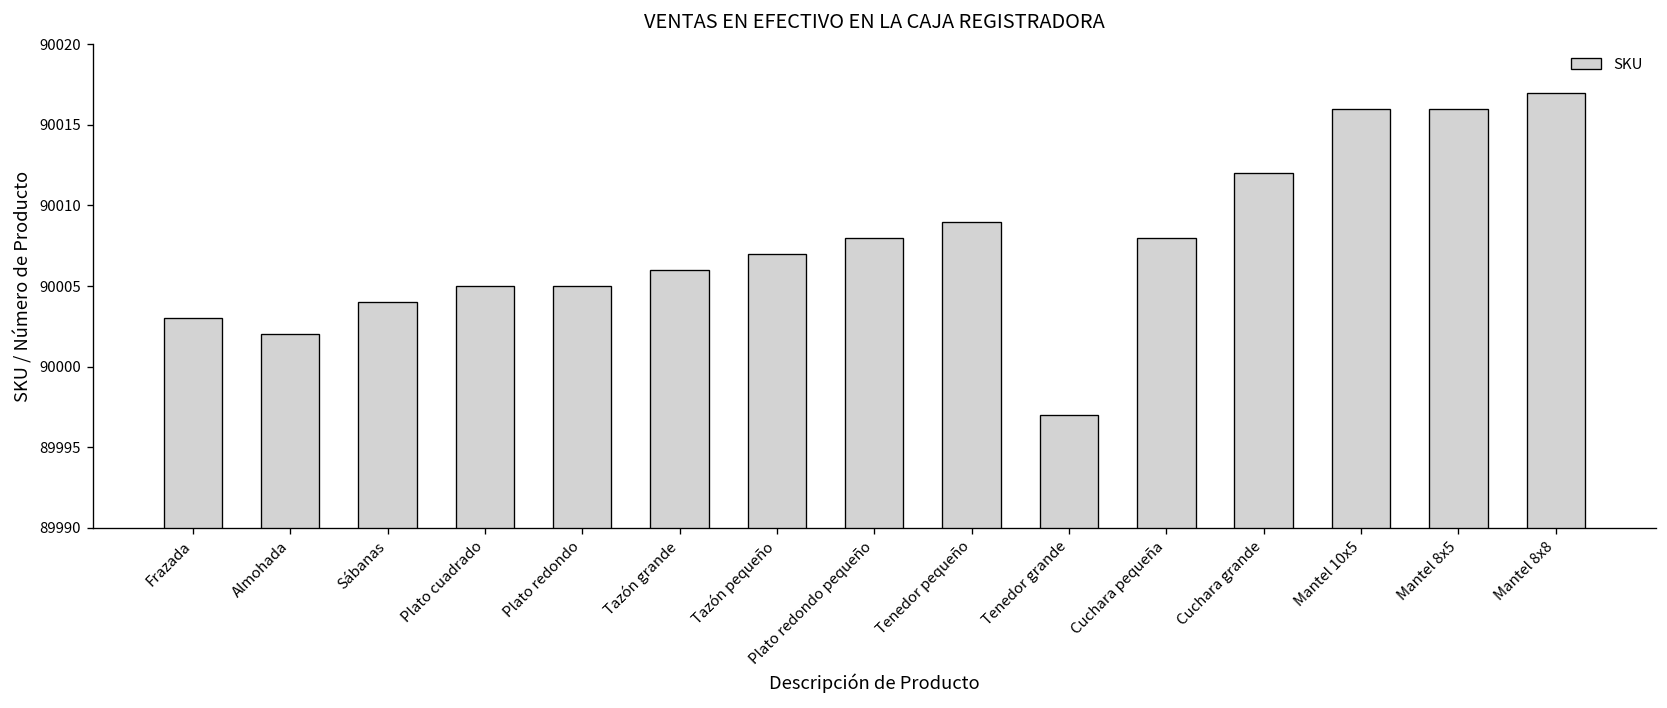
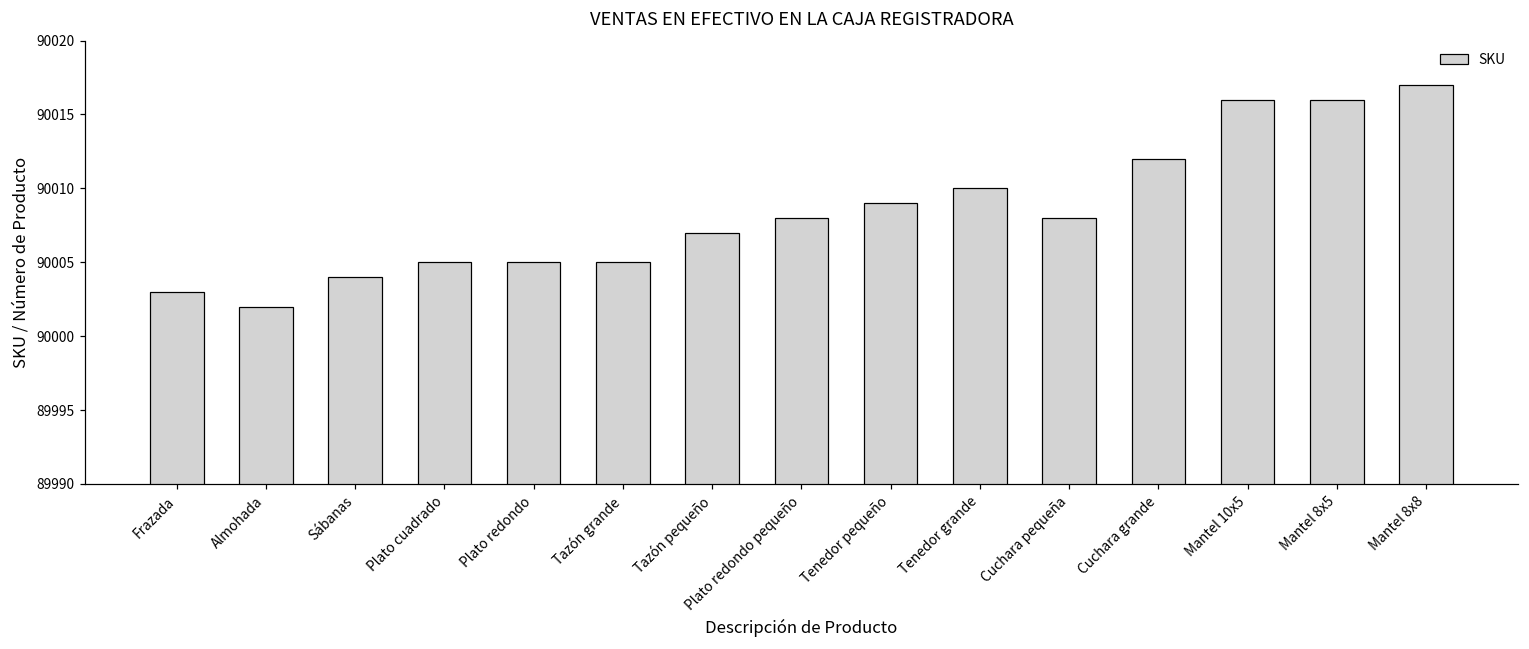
  {
    "Frazada": 90003,
    "Almohada": 90002,
    "Sábanas": 90004,
    "Plato cuadrado": 90005,
    "Plato redondo": 90005,
-   "Tazón grande": 90006,
+   "Tazón grande": 90005,
    "Tazón pequeño": 90007,
    "Plato redondo pequeño": 90008,
    "Tenedor pequeño": 90009,
-   "Tenedor grande": 89997,
+   "Tenedor grande": 90010,
    "Cuchara pequeña": 90008,
    "Cuchara grande": 90012,
    "Mantel 10x5": 90016,
    "Mantel 8x5": 90016,
    "Mantel 8x8": 90017
  }
